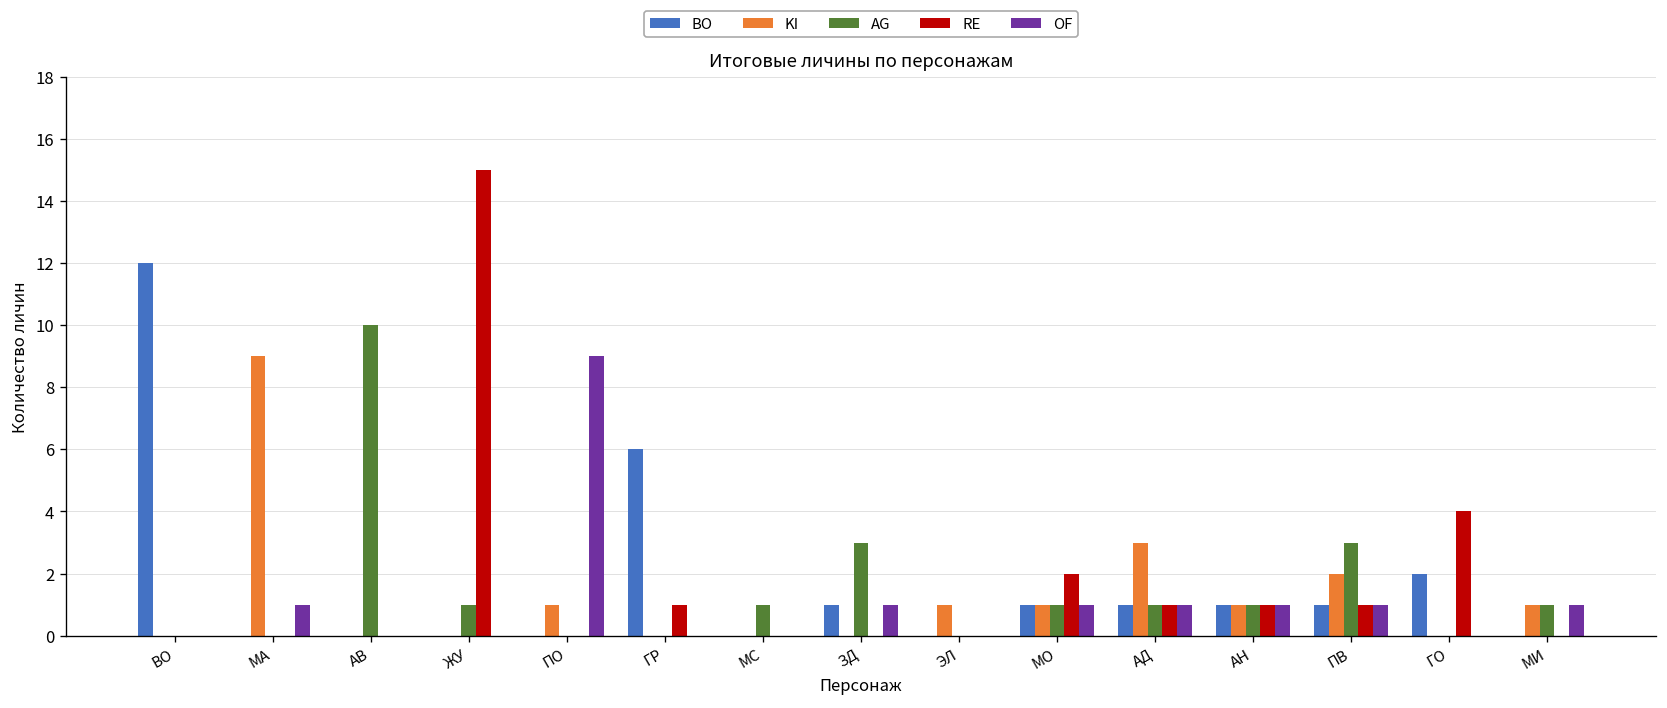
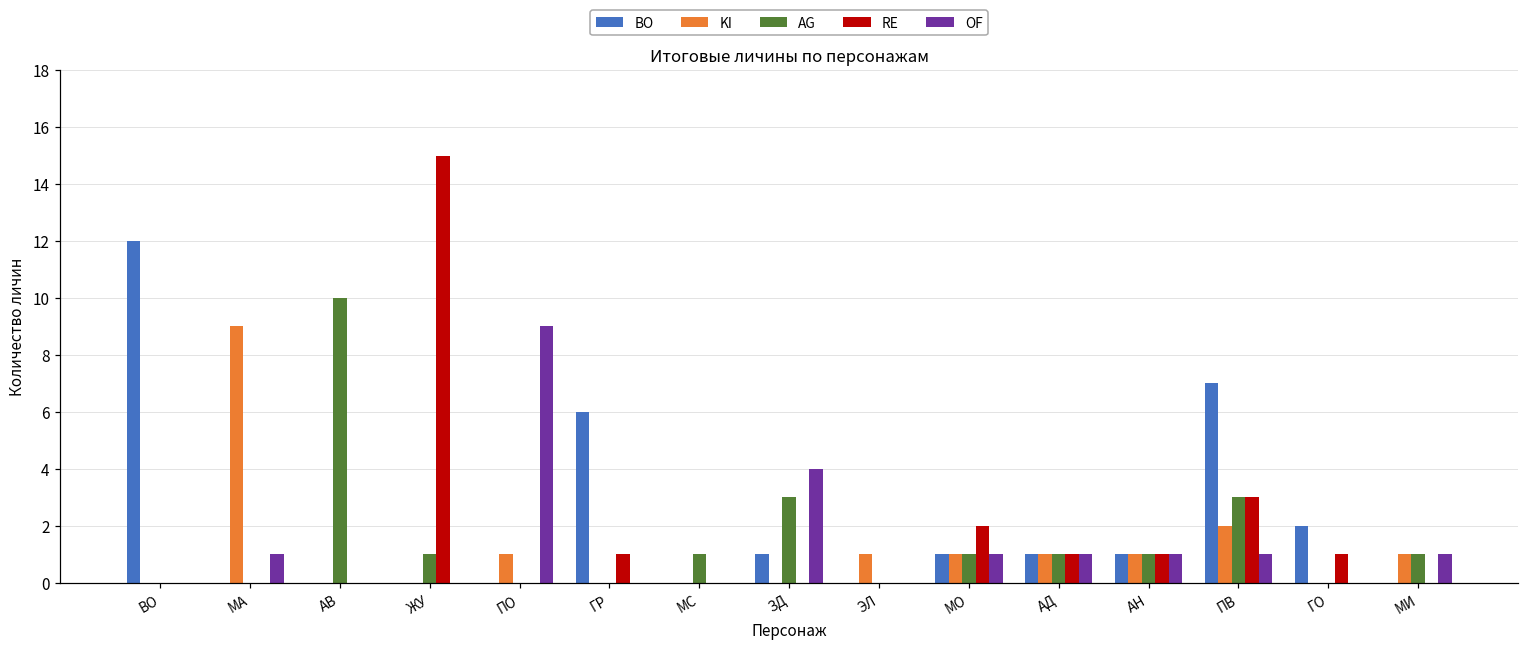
  {
    "BO": {
      "ВО": 12,
      "МА": 0,
      "АВ": 0,
      "ЖУ": 0,
      "ПО": 0,
      "ГР": 6,
      "МС": 0,
      "ЗД": 1,
      "ЭЛ": 0,
      "МО": 1,
      "АД": 1,
      "АН": 1,
-     "ПВ": 1,
+     "ПВ": 7,
      "ГО": 2,
      "МИ": 0
    },
    "KI": {
      "ВО": 0,
      "МА": 9,
      "АВ": 0,
      "ЖУ": 0,
      "ПО": 1,
      "ГР": 0,
      "МС": 0,
      "ЗД": 0,
      "ЭЛ": 1,
      "МО": 1,
-     "АД": 3,
+     "АД": 1,
      "АН": 1,
      "ПВ": 2,
      "ГО": 0,
      "МИ": 1
    },
    "AG": {
      "ВО": 0,
      "МА": 0,
      "АВ": 10,
      "ЖУ": 1,
      "ПО": 0,
      "ГР": 0,
      "МС": 1,
      "ЗД": 3,
      "ЭЛ": 0,
      "МО": 1,
      "АД": 1,
      "АН": 1,
      "ПВ": 3,
      "ГО": 0,
      "МИ": 1
    },
    "RE": {
      "ВО": 0,
      "МА": 0,
      "АВ": 0,
      "ЖУ": 15,
      "ПО": 0,
      "ГР": 1,
      "МС": 0,
      "ЗД": 0,
      "ЭЛ": 0,
      "МО": 2,
      "АД": 1,
      "АН": 1,
-     "ПВ": 1,
-     "ГО": 4,
+     "ПВ": 3,
+     "ГО": 1,
      "МИ": 0
    },
    "OF": {
      "ВО": 0,
      "МА": 1,
      "АВ": 0,
      "ЖУ": 0,
      "ПО": 9,
      "ГР": 0,
      "МС": 0,
-     "ЗД": 1,
+     "ЗД": 4,
      "ЭЛ": 0,
      "МО": 1,
      "АД": 1,
      "АН": 1,
      "ПВ": 1,
      "ГО": 0,
      "МИ": 1
    }
  }
